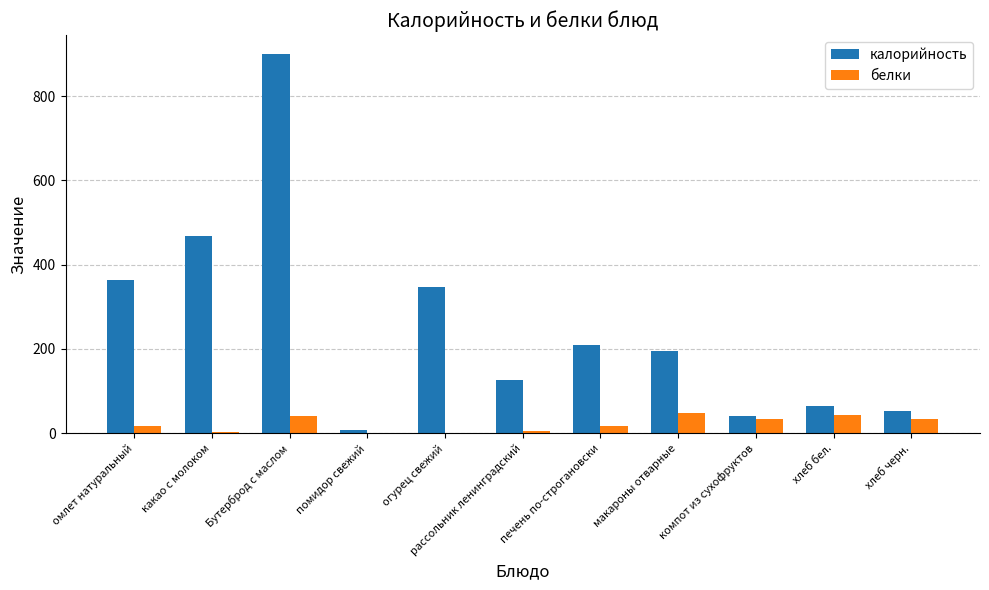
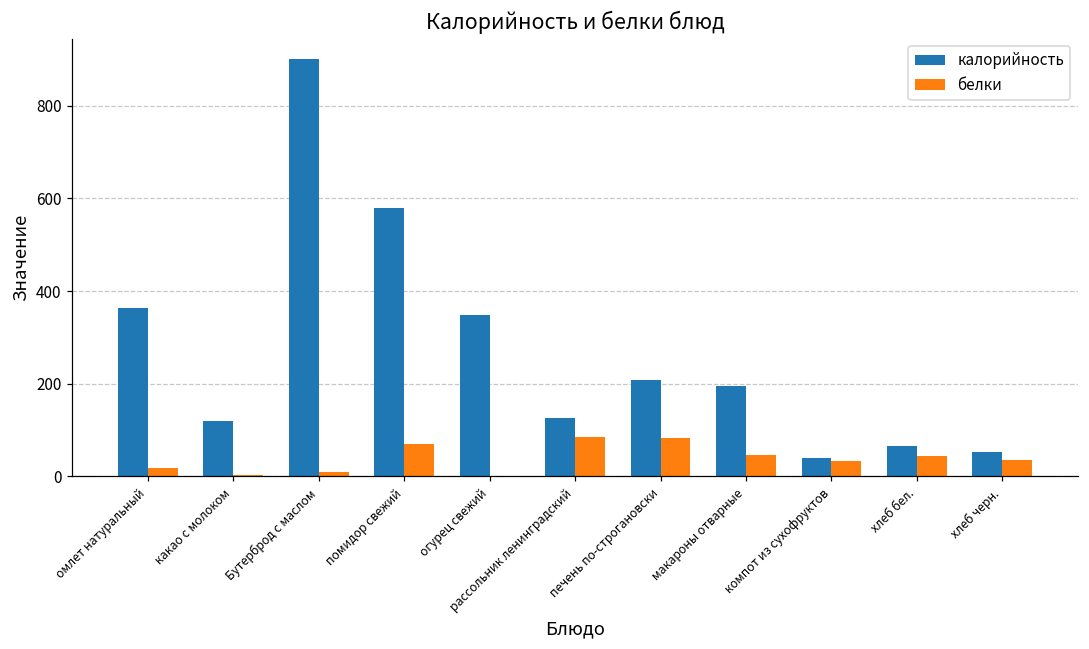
  {
    "калорийность": {
      "омлет натуральный": 360,
-     "какао с молоком": 470,
+     "какао с молоком": 120,
      "Бутерброд с маслом": 900,
-     "помидор свежий": 10,
+     "помидор свежий": 580,
      "огурец свежий": 350,
      "рассольник ленинградский": 130,
      "печень по-строгановски": 210,
      "макароны отварные": 200,
      "компот из сухофруктов": 40,
      "хлеб бел.": 70,
      "хлеб черн.": 50
    },
    "белки": {
      "омлет натуральный": 20,
-     "Бутерброд с маслом": 40,
-     "помидор свежий": 0,
-     "рассольник ленинградский": 0,
-     "печень по-строгановски": 20,
+     "Бутерброд с маслом": 10,
+     "помидор свежий": 70,
+     "рассольник ленинградский": 80,
+     "печень по-строгановски": 80,
      "макароны отварные": 50,
      "компот из сухофруктов": 30,
      "хлеб бел.": 40,
      "хлеб черн.": 30
    }
  }
